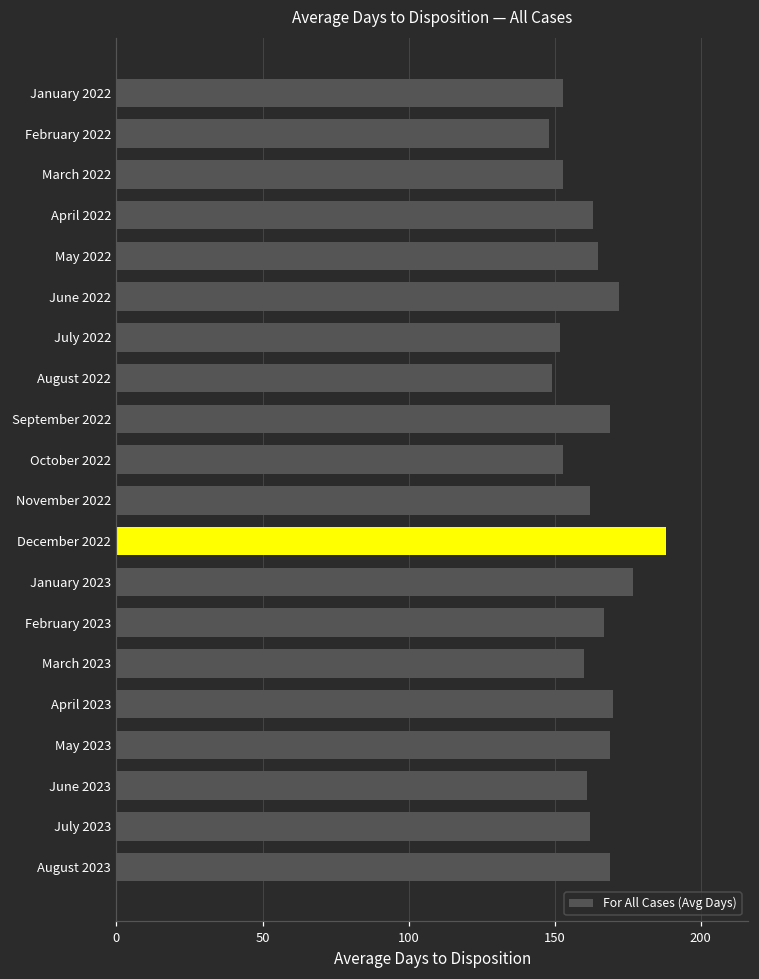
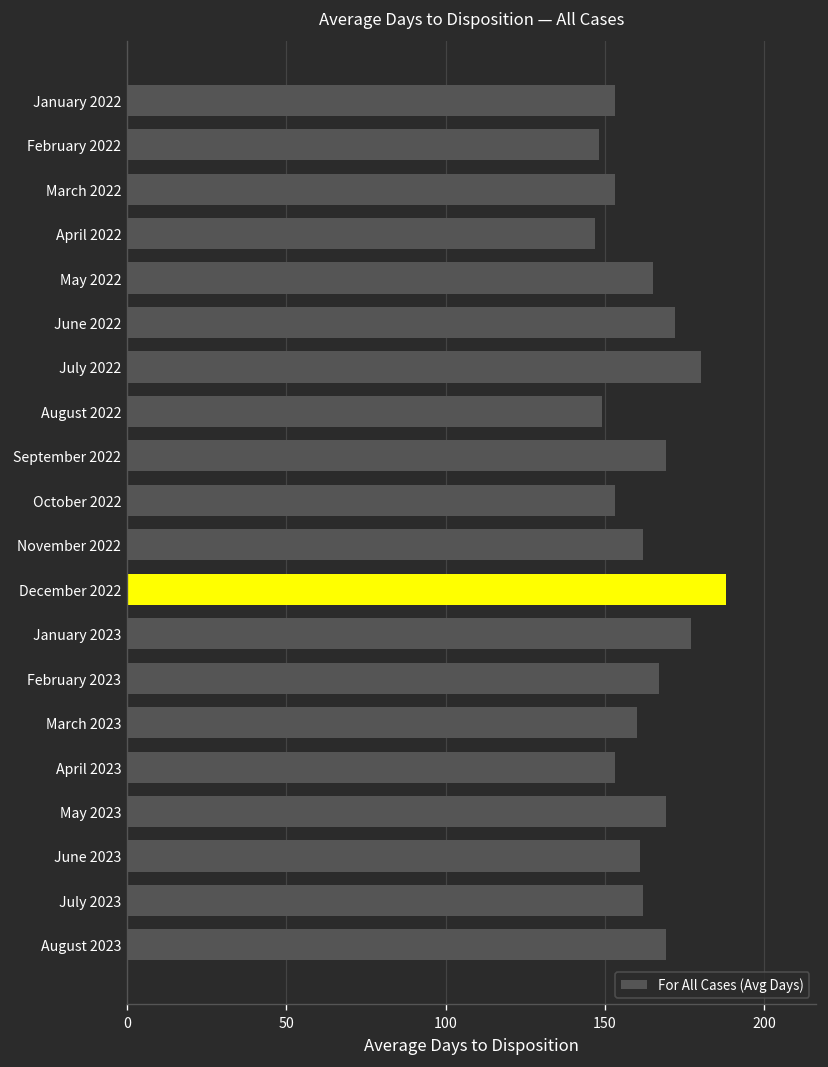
  {
    "January 2022": 153,
    "February 2022": 148,
    "March 2022": 153,
-   "April 2022": 163,
+   "April 2022": 147,
    "May 2022": 165,
    "June 2022": 172,
-   "July 2022": 152,
+   "July 2022": 180,
    "August 2022": 149,
    "September 2022": 169,
    "October 2022": 153,
    "November 2022": 162,
    "December 2022": 188,
    "January 2023": 177,
    "February 2023": 167,
    "March 2023": 160,
-   "April 2023": 170,
+   "April 2023": 153,
    "May 2023": 169,
    "June 2023": 161,
    "July 2023": 162,
    "August 2023": 169
  }
